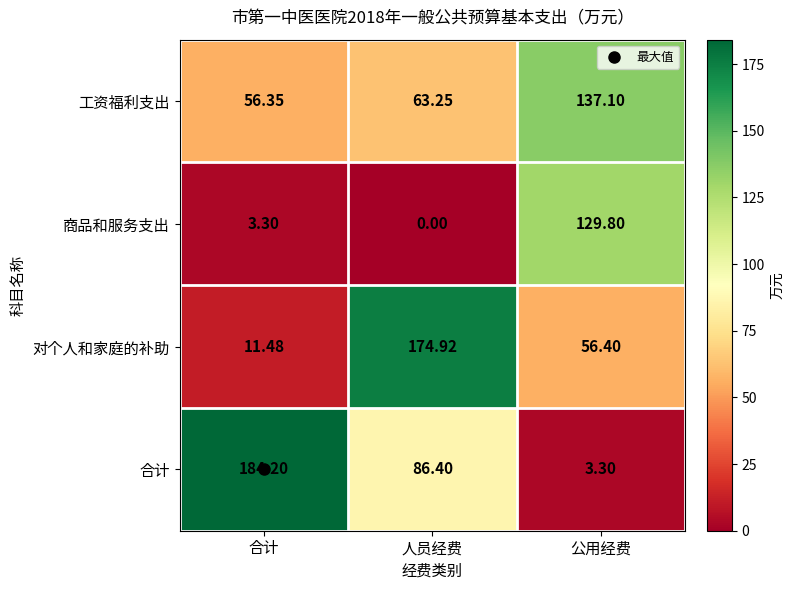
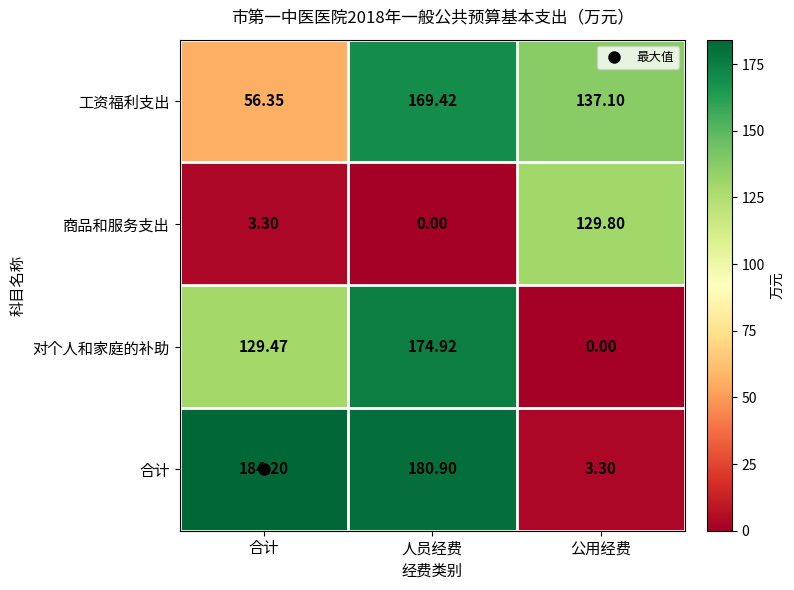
  {
    "工资福利支出": {
      "合计": 56.35,
-     "人员经费": 63.25,
+     "人员经费": 169.42,
      "公用经费": 137.10
    },
    "商品和服务支出": {
      "合计": 3.30,
      "人员经费": 0.00,
      "公用经费": 129.80
    },
    "对个人和家庭的补助": {
-     "合计": 11.48,
+     "合计": 129.47,
      "人员经费": 174.92,
-     "公用经费": 56.40
+     "公用经费": 0.00
    },
    "合计": {
-     "人员经费": 86.40,
+     "人员经费": 180.90,
      "公用经费": 3.30
    }
  }
